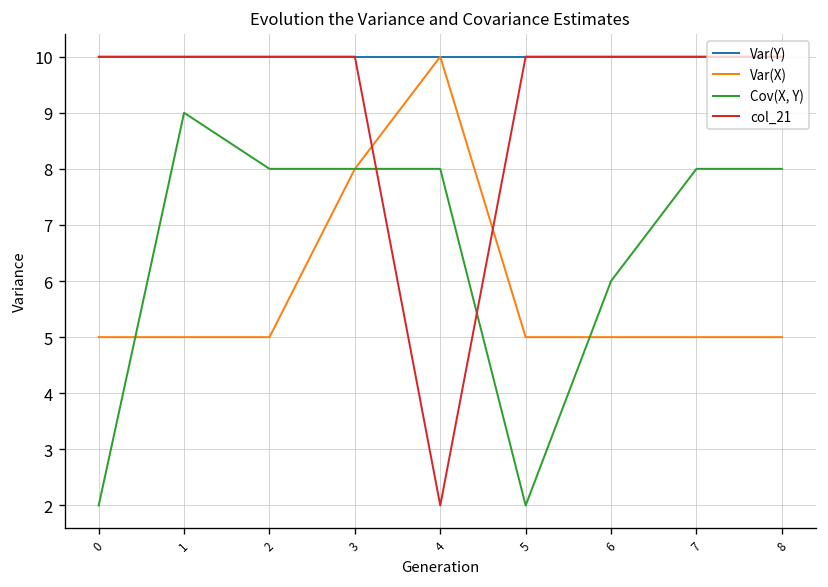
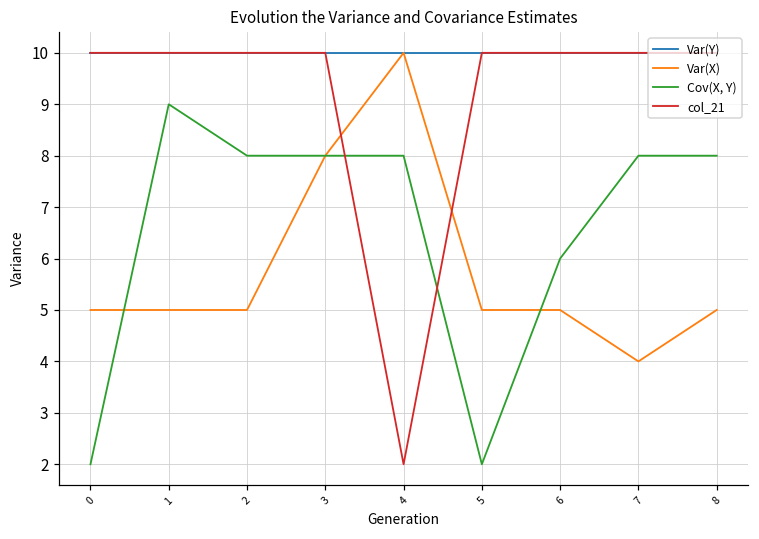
  {
    "Var(X)": {
      "0": 5,
      "1": 5,
      "2": 5,
      "5": 5,
      "6": 5,
-     "7": 5,
+     "7": 4,
      "8": 5
    },
    "Cov(X, Y)": {
      "0": 2,
      "1": 9,
      "2": 8,
      "4": 8,
      "5": 2,
      "6": 6,
      "7": 8,
      "8": 8
    },
    "col_21": {
      "4": 2
    }
  }
